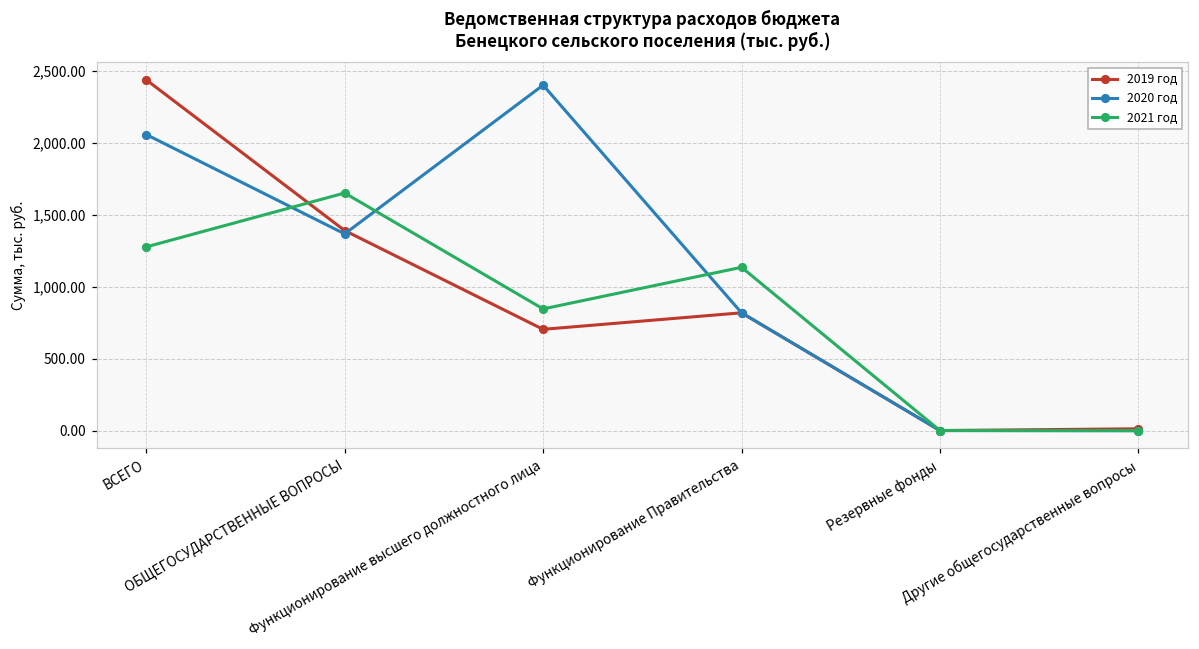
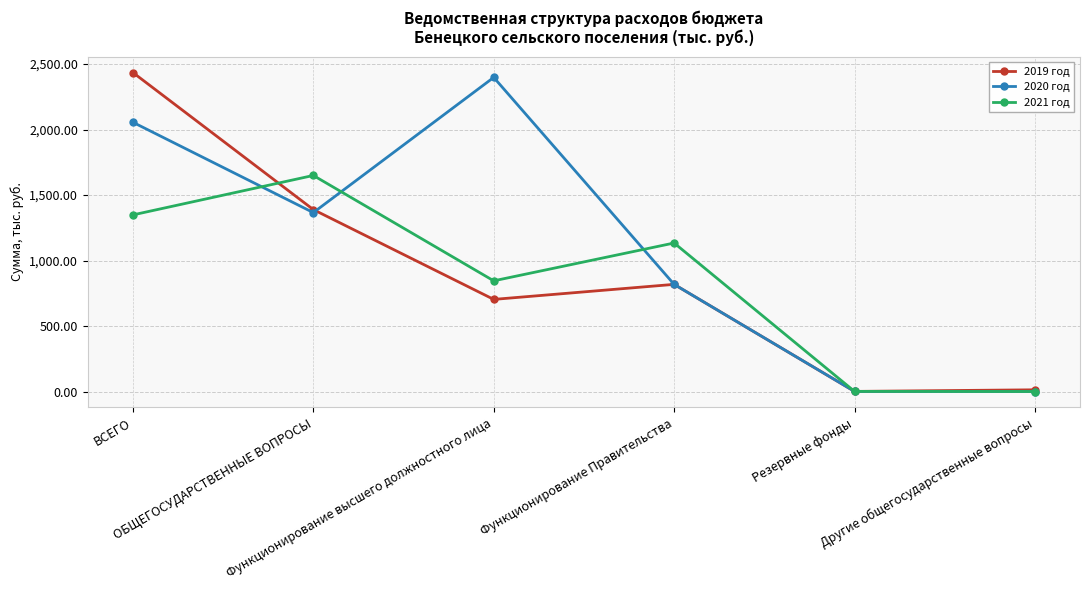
  {
    "2019 год": {
      "ВСЕГО": "2,440",
      "ОБЩЕГОСУДАРСТВЕННЫЕ ВОПРОСЫ": "1,390",
      "Функционирование высшего должностного лица": "700"
    },
    "2020 год": {
      "ВСЕГО": "2,060",
      "ОБЩЕГОСУДАРСТВЕННЫЕ ВОПРОСЫ": "1,370",
      "Функционирование высшего должностного лица": "2,400"
    },
    "2021 год": {
-     "ВСЕГО": "1,280",
+     "ВСЕГО": "1,350",
      "ОБЩЕГОСУДАРСТВЕННЫЕ ВОПРОСЫ": "1,650",
      "Функционирование высшего должностного лица": "850",
      "Функционирование Правительства": "1,130"
    }
  }
